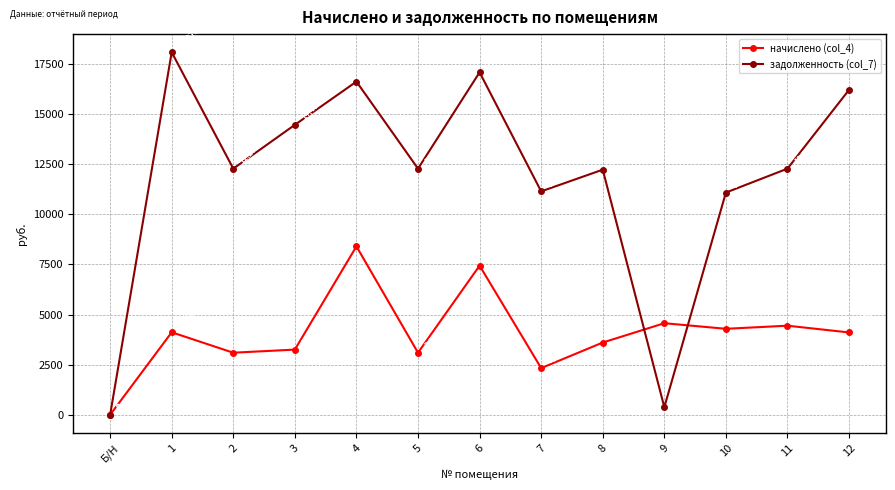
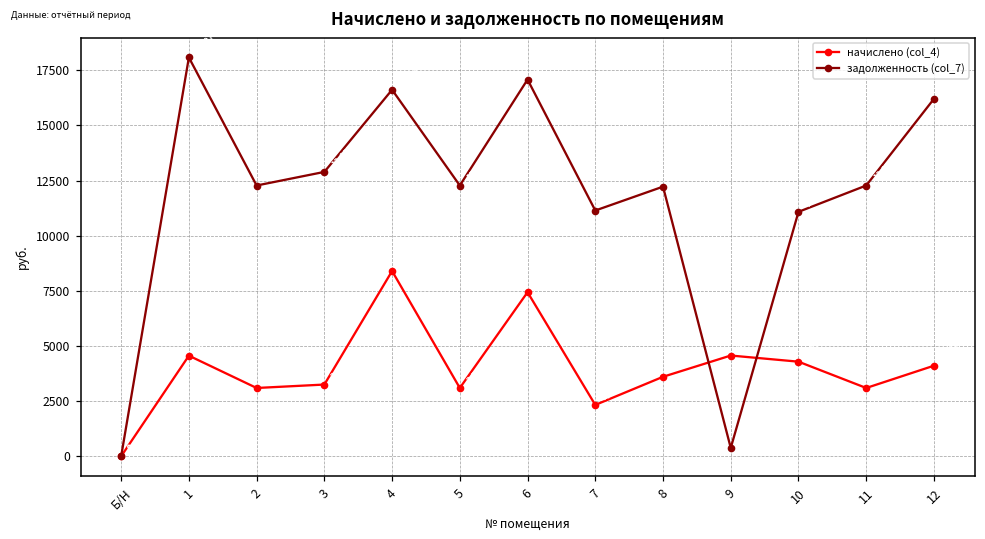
  {
    "начислено (col_4)": {
-     "1": 4100,
+     "1": 4600,
      "2": 3100,
      "3": 3300,
      "4": 8400,
      "5": 3100,
      "6": 7400,
      "7": 2300,
      "8": 3600,
      "9": 4600,
      "10": 4300,
-     "11": 4400,
+     "11": 3100,
      "12": 4100
    },
    "задолженность (col_7)": {
      "1": 18100,
      "2": 12300,
-     "3": 14500,
+     "3": 12900,
      "4": 16600,
      "5": 12300,
      "6": 17100,
      "7": 11100,
      "8": 12200,
      "9": 400,
      "10": 11100,
      "11": 12300,
      "12": 16200
    }
  }
